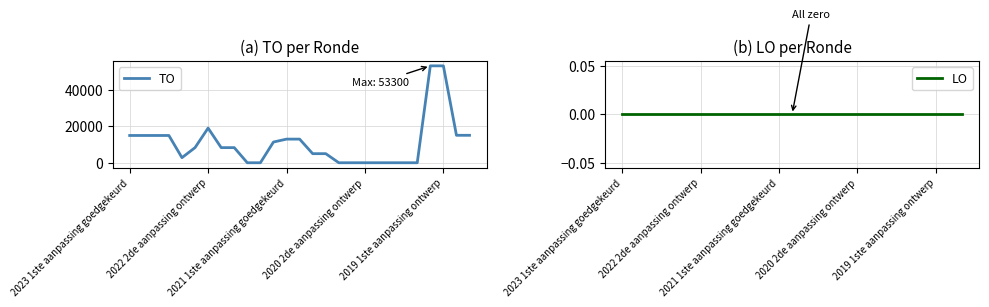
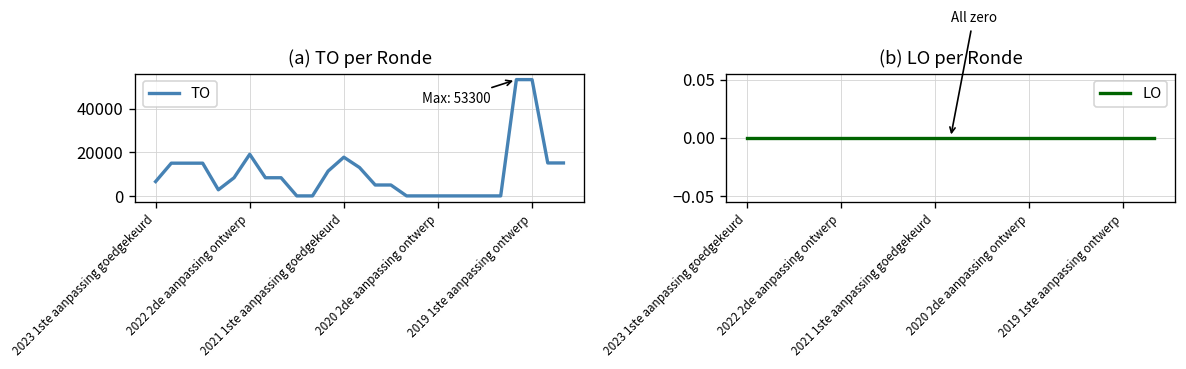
  {
    "(a) TO per Ronde": {
-     "2023 1ste aanpassing goedgekeurd": 15000,
+     "2023 1ste aanpassing goedgekeurd": 7000,
      "2022 2de aanpassing ontwerp": 19000,
-     "2021 1ste aanpassing goedgekeurd": 13000,
+     "2021 1ste aanpassing goedgekeurd": 18000,
      "2020 2de aanpassing ontwerp": 0,
      "2019 1ste aanpassing ontwerp": 53000
    },
    "(b) LO per Ronde": {
      "2023 1ste aanpassing goedgekeurd": 0.00,
      "2022 2de aanpassing ontwerp": 0.00,
      "2021 1ste aanpassing goedgekeurd": 0.00,
      "2020 2de aanpassing ontwerp": 0.00,
      "2019 1ste aanpassing ontwerp": 0.00
    }
  }
